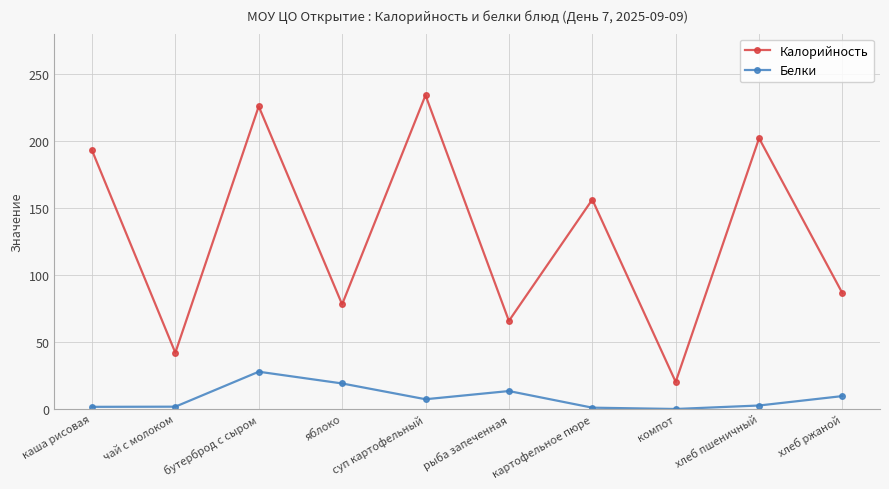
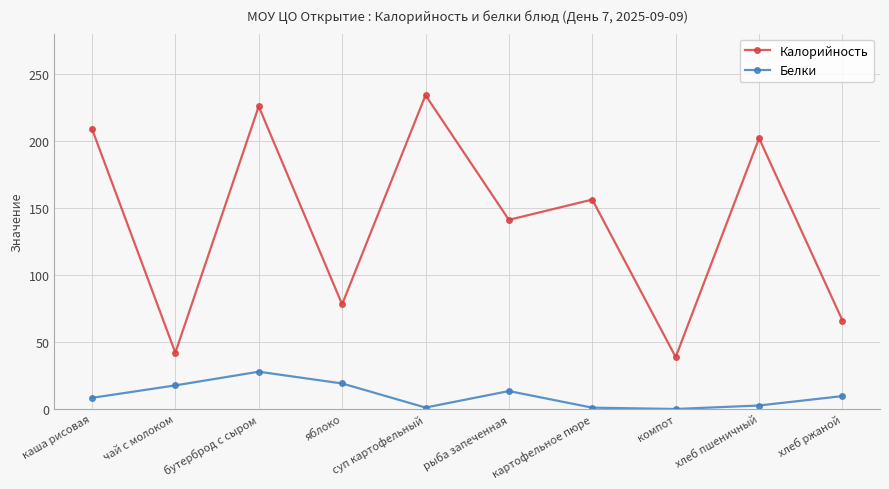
  {
    "Калорийность": {
-     "каша рисовая": 193,
+     "каша рисовая": 209,
      "чай с молоком": 42,
      "бутерброд с сыром": 226,
      "яблоко": 78,
      "суп картофельный": 234,
-     "рыба запеченная": 66,
+     "рыба запеченная": 141,
      "картофельное пюре": 156,
-     "компот": 20,
+     "компот": 39,
      "хлеб пшеничный": 202,
-     "хлеб ржаной": 86
+     "хлеб ржаной": 66
    },
    "Белки": {
-     "каша рисовая": 2,
-     "чай с молоком": 2,
+     "каша рисовая": 8,
+     "чай с молоком": 18,
      "бутерброд с сыром": 28,
      "яблоко": 19,
-     "суп картофельный": 7,
+     "суп картофельный": 1,
      "рыба запеченная": 13,
      "картофельное пюре": 1,
      "компот": 0,
      "хлеб пшеничный": 3,
      "хлеб ржаной": 10
    }
  }
